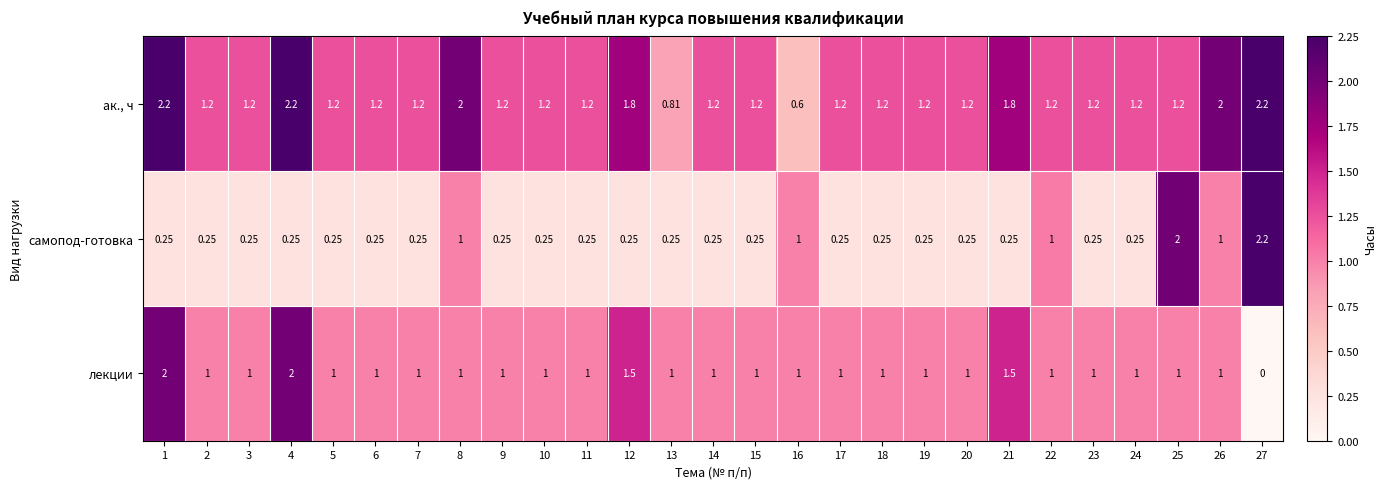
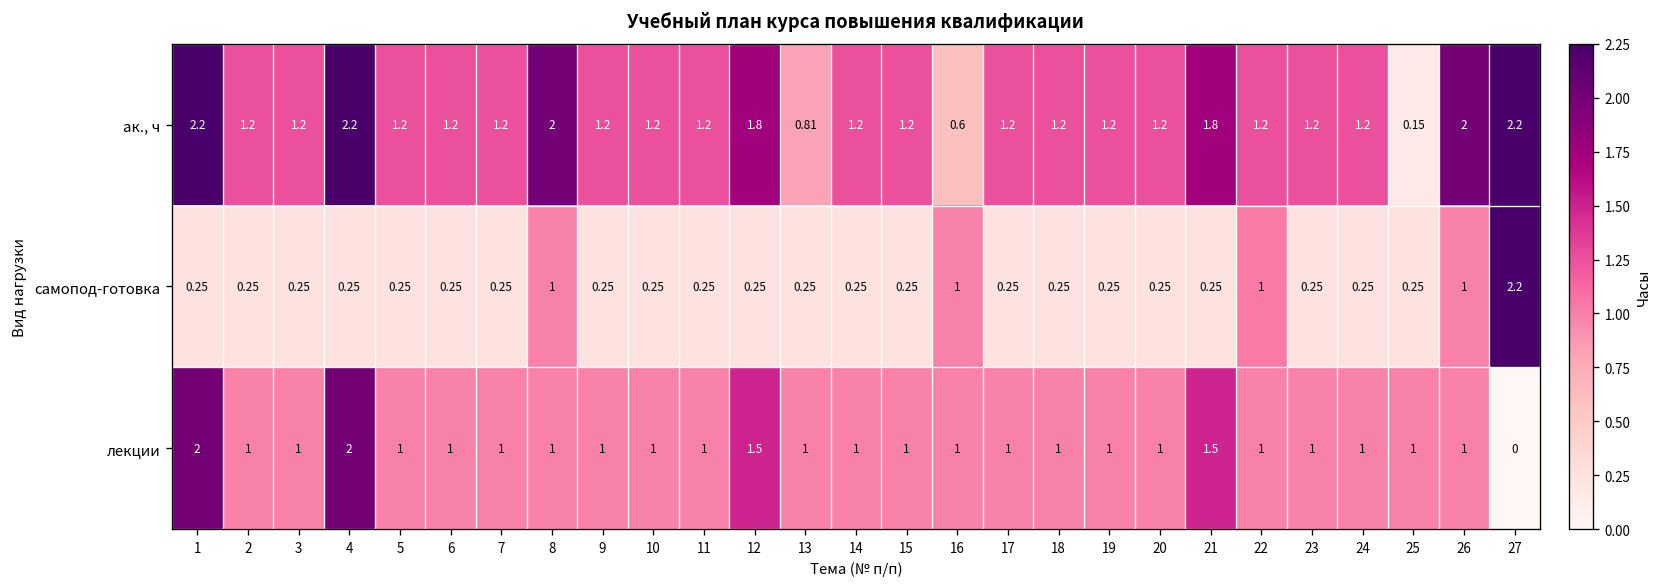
  {
    "ак., ч": {
      "1": 2.2,
      "2": 1.2,
      "3": 1.2,
      "4": 2.2,
      "5": 1.2,
      "6": 1.2,
      "7": 1.2,
      "8": 2,
      "9": 1.2,
      "10": 1.2,
      "11": 1.2,
      "12": 1.8,
      "13": 0.81,
      "14": 1.2,
      "15": 1.2,
      "16": 0.6,
      "17": 1.2,
      "18": 1.2,
      "19": 1.2,
      "20": 1.2,
      "21": 1.8,
      "22": 1.2,
      "23": 1.2,
      "24": 1.2,
-     "25": 1.2,
+     "25": 0.15,
      "26": 2,
      "27": 2.2
    },
    "самопод-готовка": {
      "1": 0.25,
      "2": 0.25,
      "3": 0.25,
      "4": 0.25,
      "5": 0.25,
      "6": 0.25,
      "7": 0.25,
      "8": 1,
      "9": 0.25,
      "10": 0.25,
      "11": 0.25,
      "12": 0.25,
      "13": 0.25,
      "14": 0.25,
      "15": 0.25,
      "16": 1,
      "17": 0.25,
      "18": 0.25,
      "19": 0.25,
      "20": 0.25,
      "21": 0.25,
      "22": 1,
      "23": 0.25,
      "24": 0.25,
-     "25": 2,
+     "25": 0.25,
      "26": 1,
      "27": 2.2
    },
    "лекции": {
      "1": 2,
      "2": 1,
      "3": 1,
      "4": 2,
      "5": 1,
      "6": 1,
      "7": 1,
      "8": 1,
      "9": 1,
      "10": 1,
      "11": 1,
      "12": 1.5,
      "13": 1,
      "14": 1,
      "15": 1,
      "16": 1,
      "17": 1,
      "18": 1,
      "19": 1,
      "20": 1,
      "21": 1.5,
      "22": 1,
      "23": 1,
      "24": 1,
      "25": 1,
      "26": 1,
      "27": 0
    }
  }
